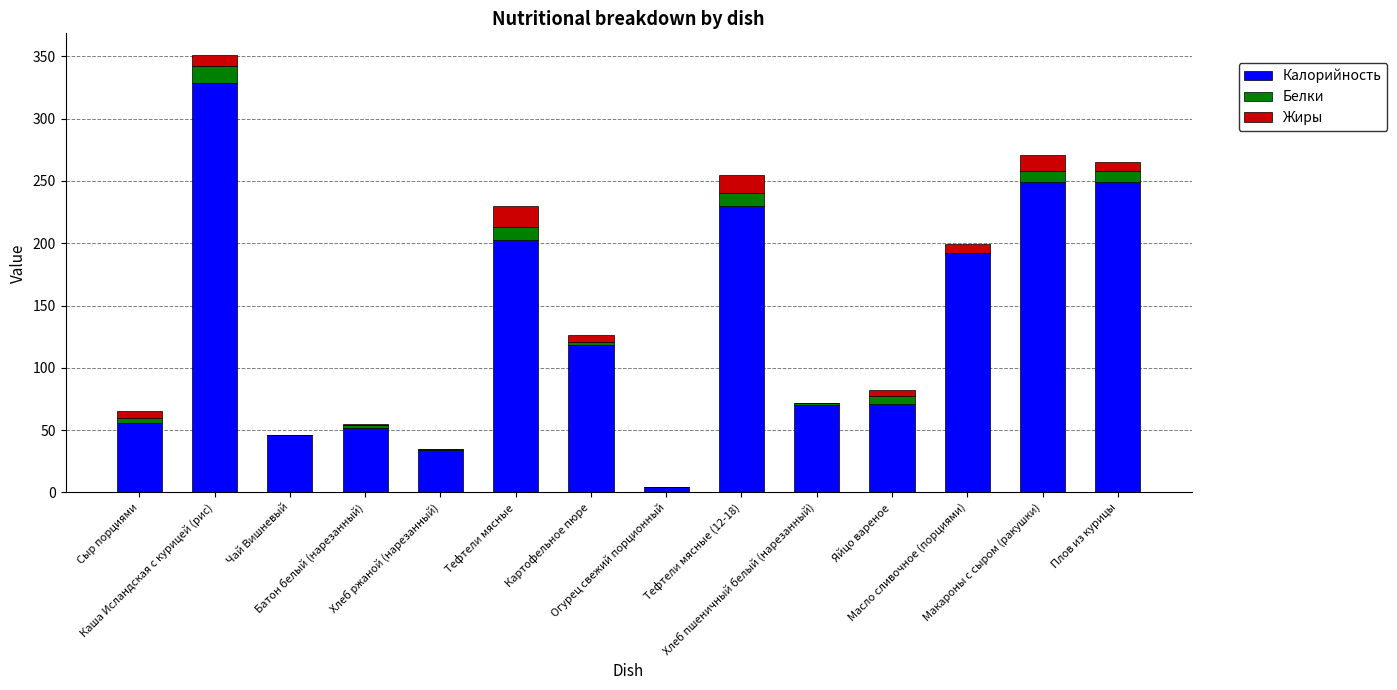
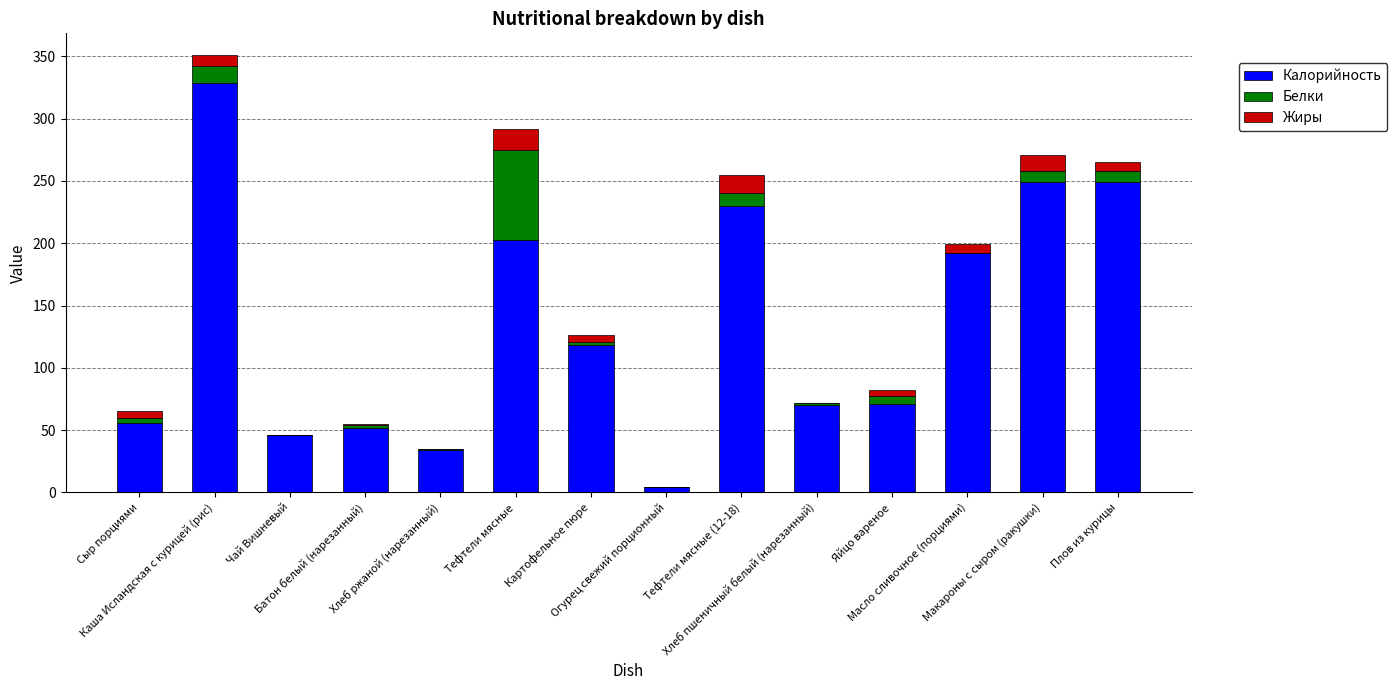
  {
    "Калорийность": {
      "Сыр порциями": 56,
      "Каша Исландская с курицей (рис)": 329,
      "Чай Вишневый": 46,
      "Батон белый (нарезанный)": 52,
      "Хлеб ржаной (нарезанный)": 34,
      "Тефтели мясные": 203,
      "Картофельное пюре": 118,
      "Огурец свежий порционный": 4,
      "Тефтели мясные (12-18)": 230,
      "Хлеб пшеничный белый (нарезанный)": 70,
      "Яйцо вареное": 71,
      "Масло сливочное (порциями)": 192,
      "Макароны с сыром (ракушки)": 249,
      "Плов из курицы": 249
    },
    "Белки": {
      "Сыр порциями": 4,
      "Каша Исландская с курицей (рис)": 13,
      "Чай Вишневый": 0,
-     "Тефтели мясные": 10,
+     "Тефтели мясные": 72,
      "Картофельное пюре": 3,
      "Огурец свежий порционный": 0,
      "Тефтели мясные (12-18)": 10,
      "Яйцо вареное": 6,
      "Масло сливочное (порциями)": 0,
      "Макароны с сыром (ракушки)": 9,
      "Плов из курицы": 9
    },
    "Жиры": {
      "Сыр порциями": 5,
      "Каша Исландская с курицей (рис)": 9,
      "Чай Вишневый": 0,
      "Хлеб ржаной (нарезанный)": 0,
      "Тефтели мясные": 17,
      "Картофельное пюре": 5,
      "Огурец свежий порционный": 0,
      "Тефтели мясные (12-18)": 15,
      "Хлеб пшеничный белый (нарезанный)": 0,
      "Яйцо вареное": 5,
      "Масло сливочное (порциями)": 7,
      "Макароны с сыром (ракушки)": 13,
      "Плов из курицы": 7
    }
  }
